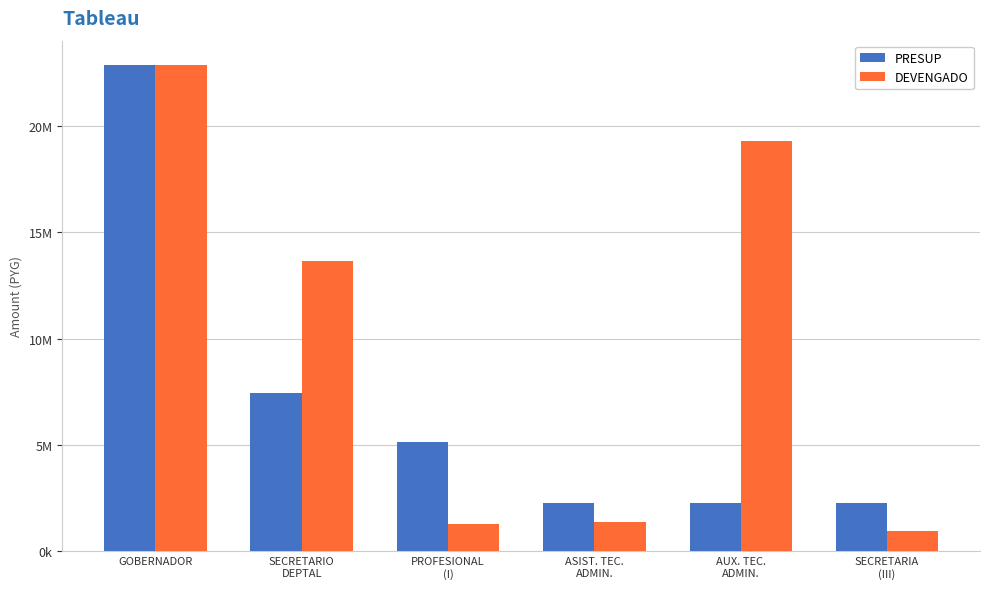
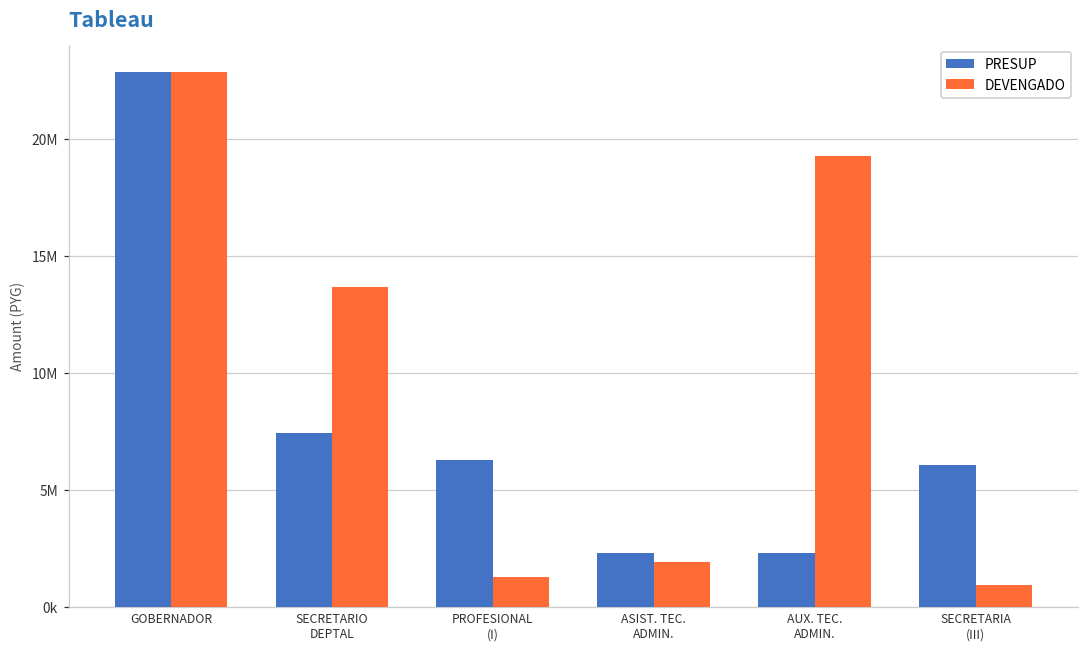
  {
    "PRESUP": {
      "GOBERNADOR": 22900000,
      "SECRETARIO DEPTAL": 7400000,
-     "PROFESIONAL (I)": 5100000,
+     "PROFESIONAL (I)": 6300000,
      "ASIST. TEC. ADMIN.": 2300000,
      "AUX. TEC. ADMIN.": 2300000,
-     "SECRETARIA (III)": 2300000
+     "SECRETARIA (III)": 6100000
    },
    "DEVENGADO": {
      "GOBERNADOR": 22900000,
      "SECRETARIO DEPTAL": 13600000,
      "PROFESIONAL (I)": 1300000,
-     "ASIST. TEC. ADMIN.": 1400000,
+     "ASIST. TEC. ADMIN.": 1900000,
      "AUX. TEC. ADMIN.": 19300000,
      "SECRETARIA (III)": 900000
    }
  }
